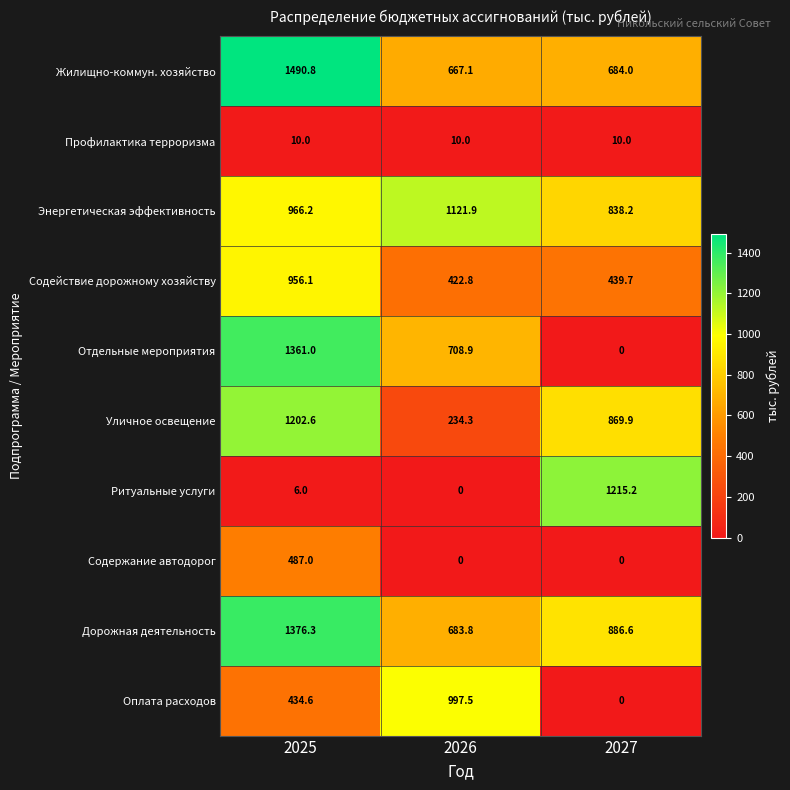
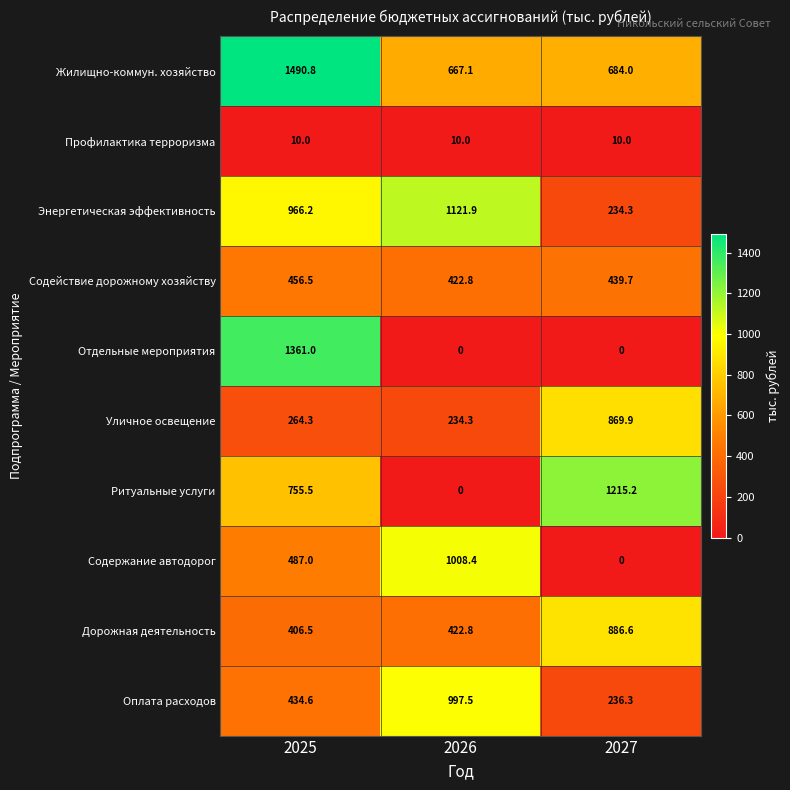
  {
    "Жилищно-коммун. хозяйство": {
      "2025": 1490.8,
      "2026": 667.1,
      "2027": 684.0
    },
    "Профилактика терроризма": {
      "2025": 10.0,
      "2026": 10.0,
      "2027": 10.0
    },
    "Энергетическая эффективность": {
      "2025": 966.2,
      "2026": 1121.9,
-     "2027": 838.2
+     "2027": 234.3
    },
    "Содействие дорожному хозяйству": {
-     "2025": 956.1,
+     "2025": 456.5,
      "2026": 422.8,
      "2027": 439.7
    },
    "Отдельные мероприятия": {
      "2025": 1361.0,
-     "2026": 708.9,
+     "2026": 0,
      "2027": 0
    },
    "Уличное освещение": {
-     "2025": 1202.6,
+     "2025": 264.3,
      "2026": 234.3,
      "2027": 869.9
    },
    "Ритуальные услуги": {
-     "2025": 6.0,
+     "2025": 755.5,
      "2026": 0,
      "2027": 1215.2
    },
    "Содержание автодорог": {
      "2025": 487.0,
-     "2026": 0,
+     "2026": 1008.4,
      "2027": 0
    },
    "Дорожная деятельность": {
-     "2025": 1376.3,
-     "2026": 683.8,
+     "2025": 406.5,
+     "2026": 422.8,
      "2027": 886.6
    },
    "Оплата расходов": {
      "2025": 434.6,
      "2026": 997.5,
-     "2027": 0
+     "2027": 236.3
    }
  }
